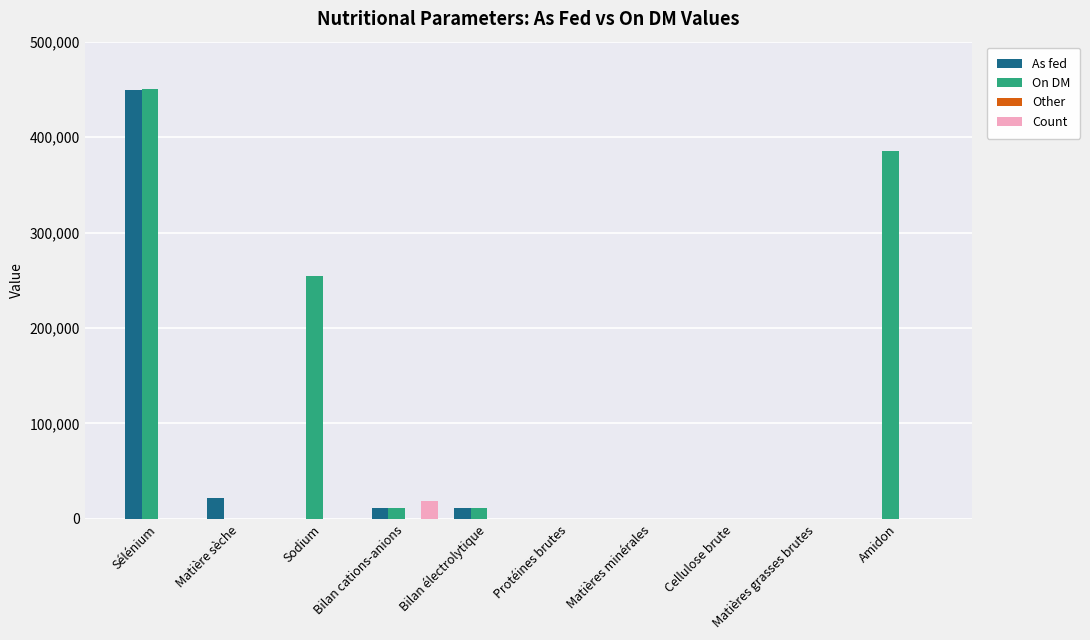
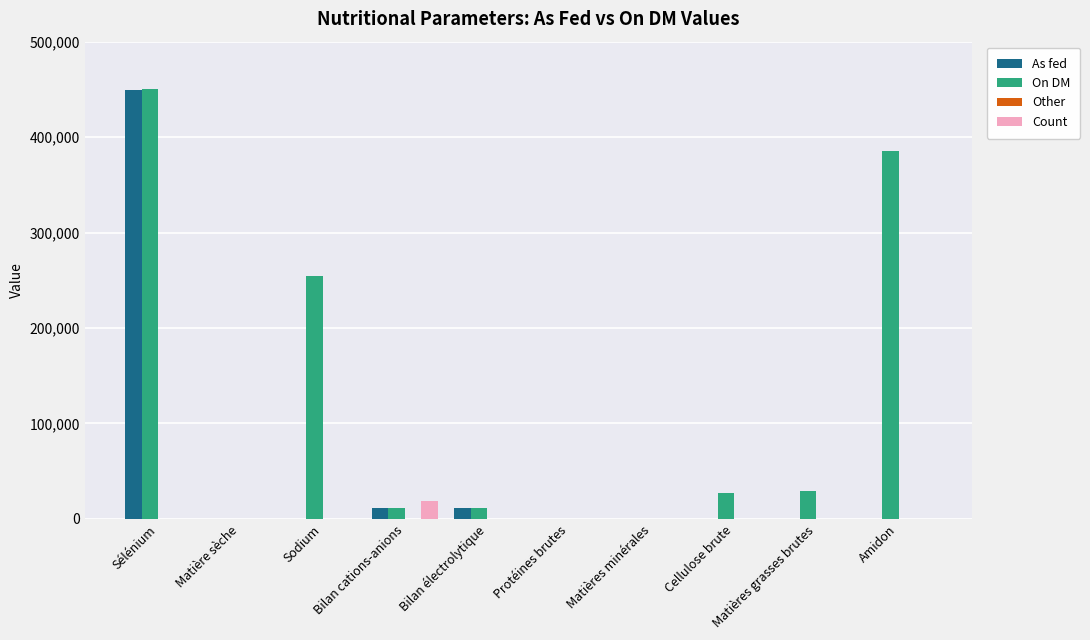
  {
    "As fed": {
      "Sélénium": "450,000",
-     "Matière sèche": "20,000",
+     "Matière sèche": "0",
      "Bilan cations-anions": "10,000",
      "Bilan électrolytique": "10,000",
      "Protéines brutes": "0",
      "Cellulose brute": "0",
      "Matières grasses brutes": "0",
      "Amidon": "0"
    },
    "On DM": {
      "Sélénium": "450,000",
      "Sodium": "250,000",
      "Bilan cations-anions": "10,000",
      "Bilan électrolytique": "10,000",
      "Protéines brutes": "0",
-     "Cellulose brute": "0",
-     "Matières grasses brutes": "0",
+     "Cellulose brute": "30,000",
+     "Matières grasses brutes": "30,000",
      "Amidon": "390,000"
    },
    "Other": {
      "Sélénium": "0",
      "Matière sèche": "0",
      "Sodium": "0",
      "Bilan cations-anions": "0",
      "Bilan électrolytique": "0",
      "Protéines brutes": "0",
      "Matières minérales": "0",
      "Cellulose brute": "0",
      "Matières grasses brutes": "0",
      "Amidon": "0"
    },
    "Count": {
      "Matière sèche": "0",
      "Sodium": "0",
      "Bilan cations-anions": "20,000",
      "Bilan électrolytique": "0",
      "Protéines brutes": "0",
      "Matières minérales": "0",
      "Cellulose brute": "0",
      "Matières grasses brutes": "0",
      "Amidon": "0"
    }
  }
